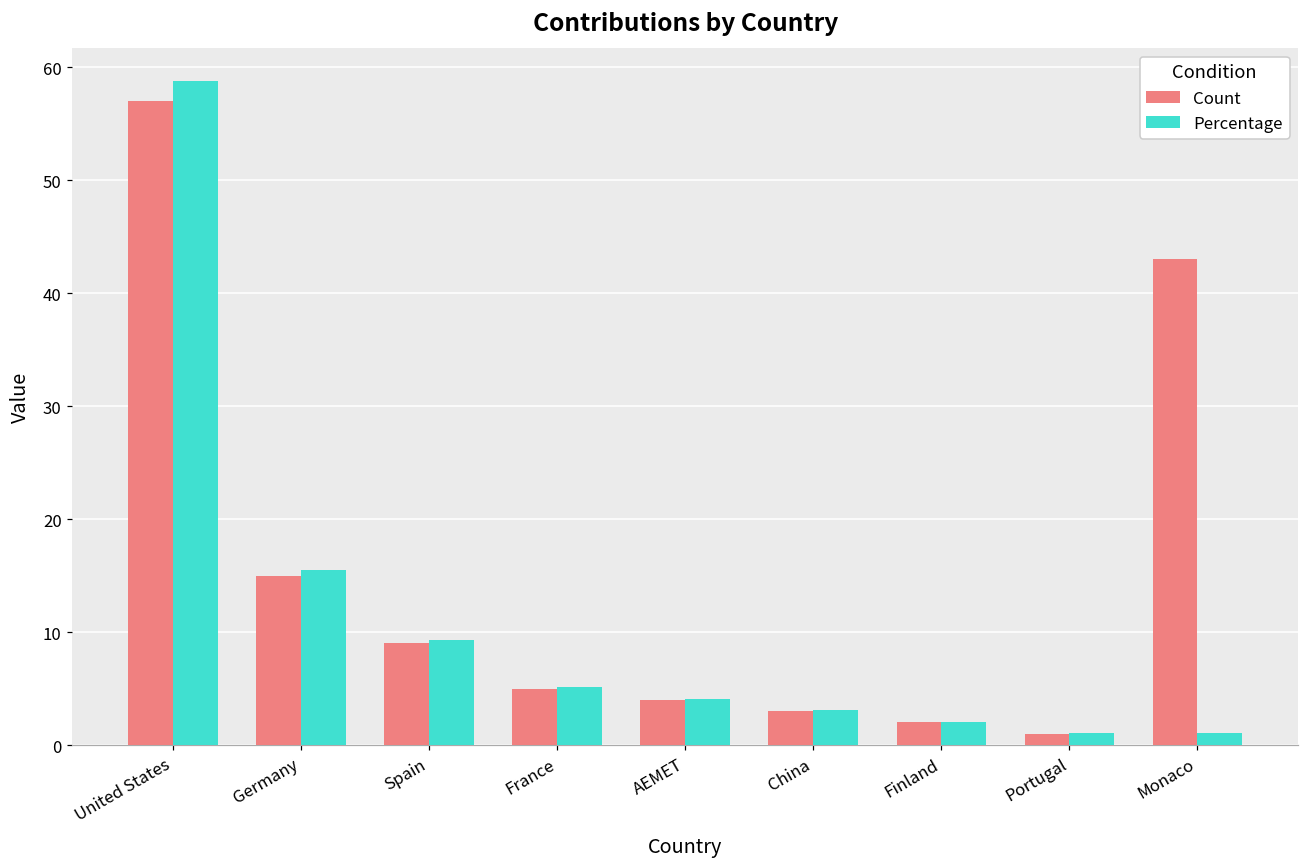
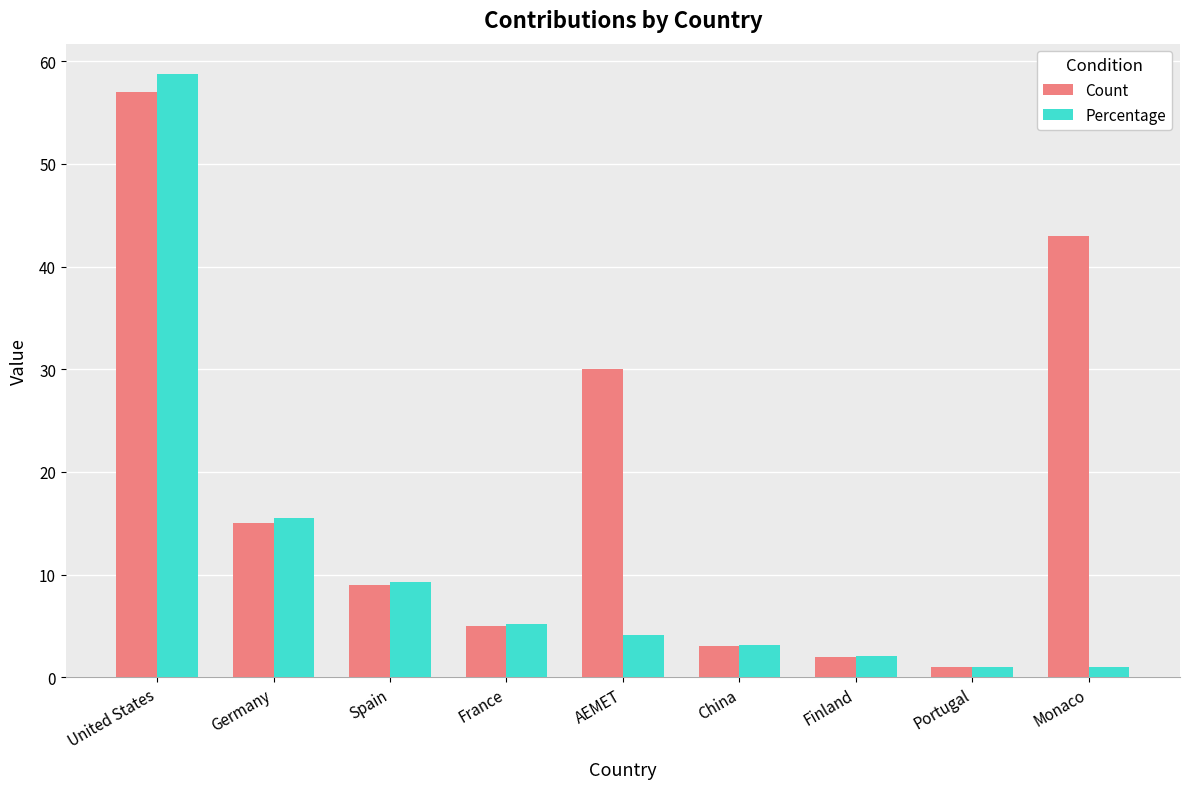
  {
    "Count": {
      "United States": 57,
      "Germany": 15,
      "Spain": 9,
      "France": 5,
-     "AEMET": 4,
+     "AEMET": 30,
      "China": 3,
      "Finland": 2,
      "Portugal": 1,
      "Monaco": 43
    },
    "Percentage": {
      "United States": 59,
      "Germany": 15.5,
      "Spain": 9.3,
      "France": 5,
      "AEMET": 4,
      "China": 3,
      "Finland": 2,
      "Portugal": 1,
      "Monaco": 1
    }
  }
